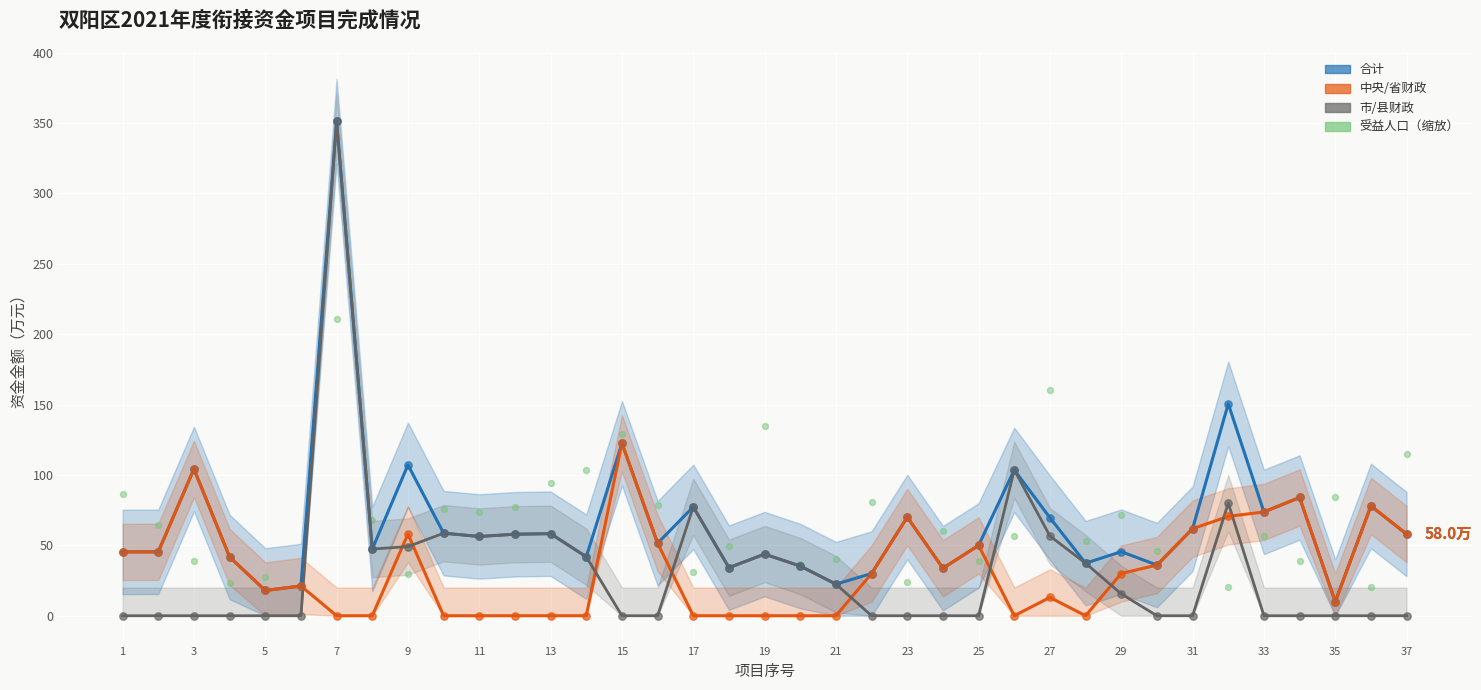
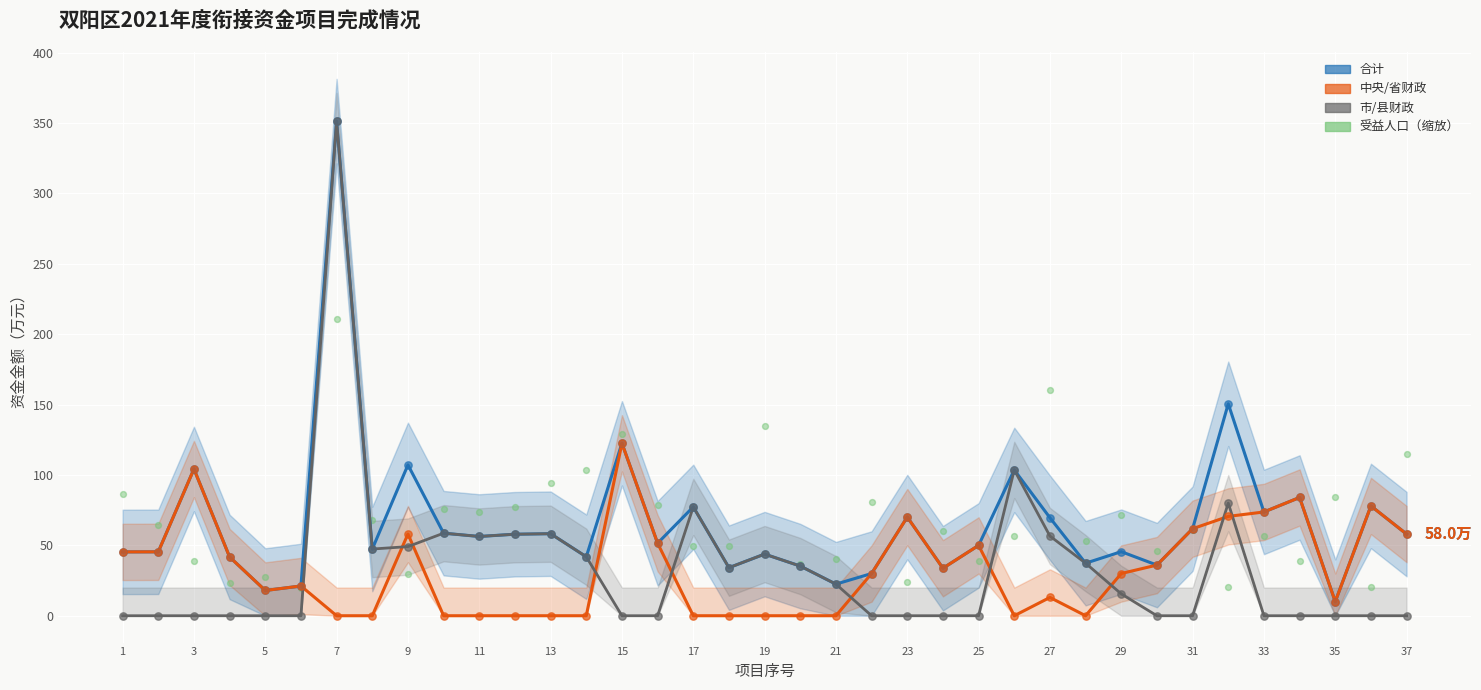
  {
    "受益人口（缩放）": {
-     "17": 31
+     "17": 50
    }
  }
